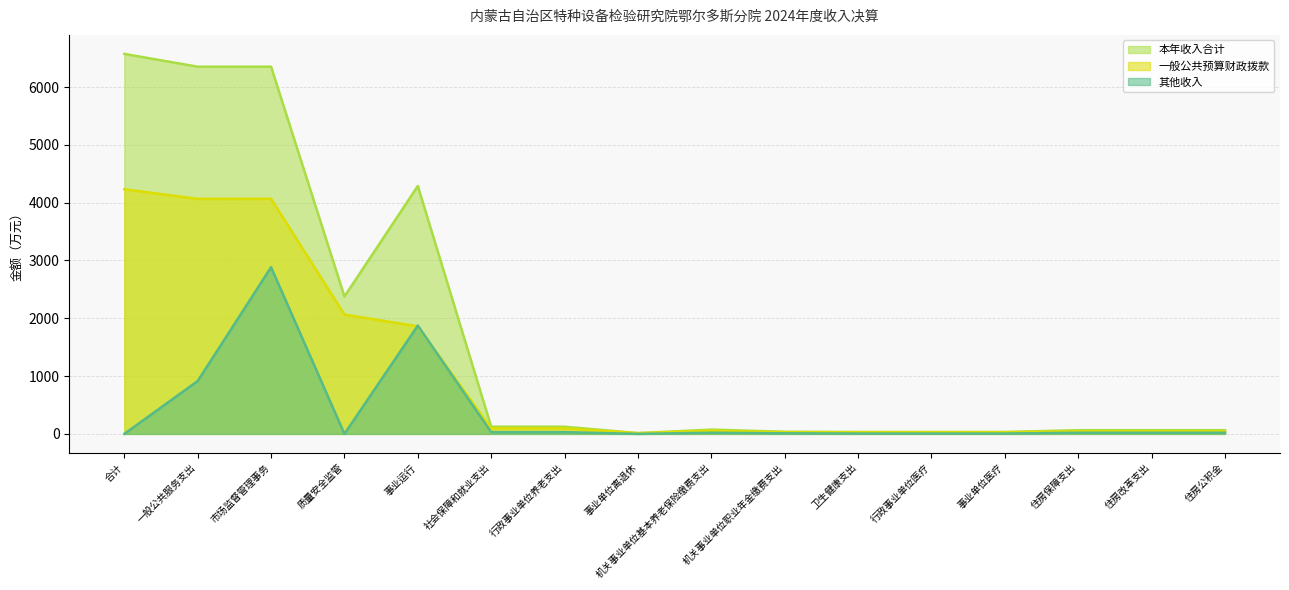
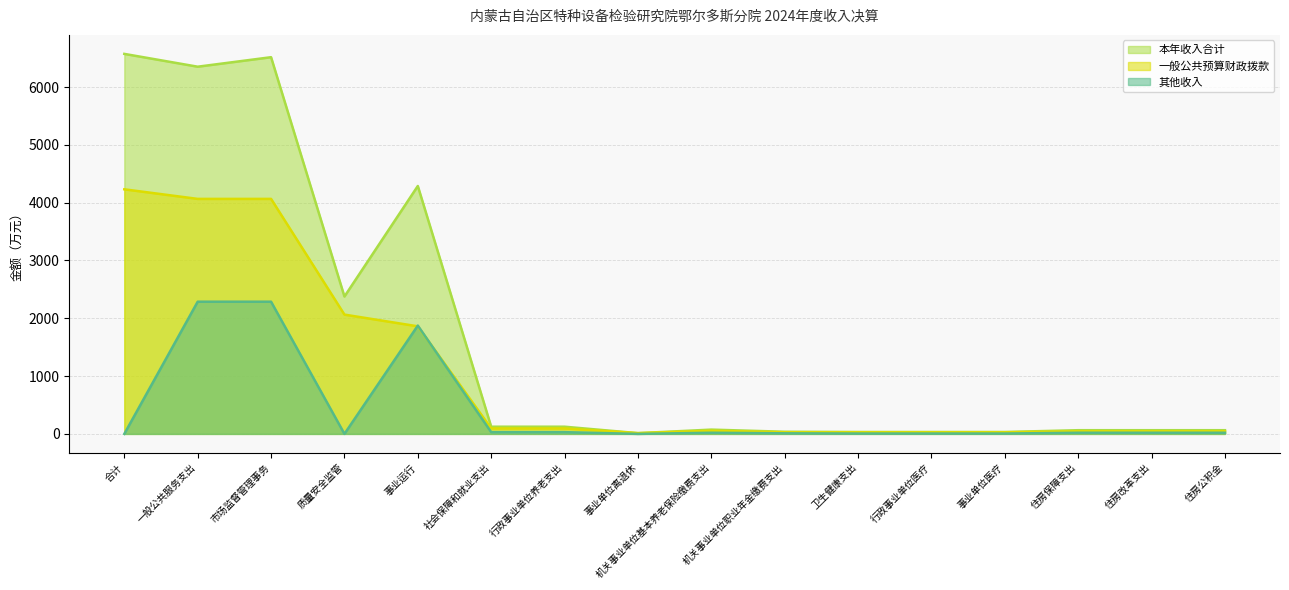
  {
    "本年收入合计": {
      "合计": 6600,
      "一般公共服务支出": 6400,
-     "市场监督管理事务": 6400,
+     "市场监督管理事务": 6500,
      "质量安全监管": 2400,
      "事业运行": 4300
    },
    "一般公共预算财政拨款": {
      "合计": 4200,
      "一般公共服务支出": 4100,
      "市场监督管理事务": 4100,
      "质量安全监管": 2100
    },
    "其他收入": {
      "合计": 0,
-     "一般公共服务支出": 900,
-     "市场监督管理事务": 2900,
+     "一般公共服务支出": 2300,
+     "市场监督管理事务": 2300,
      "质量安全监管": 0,
      "社会保障和就业支出": 0,
      "行政事业单位养老支出": 0
    }
  }
